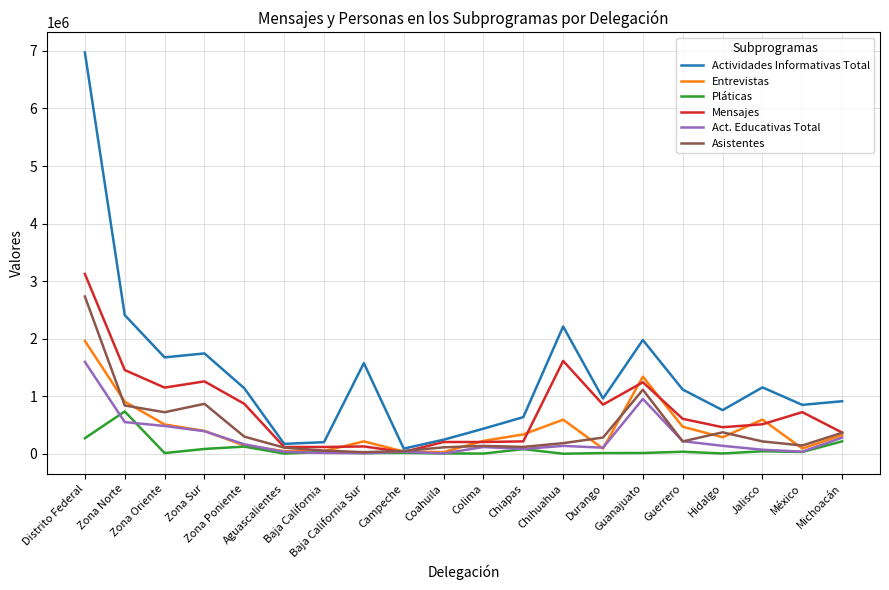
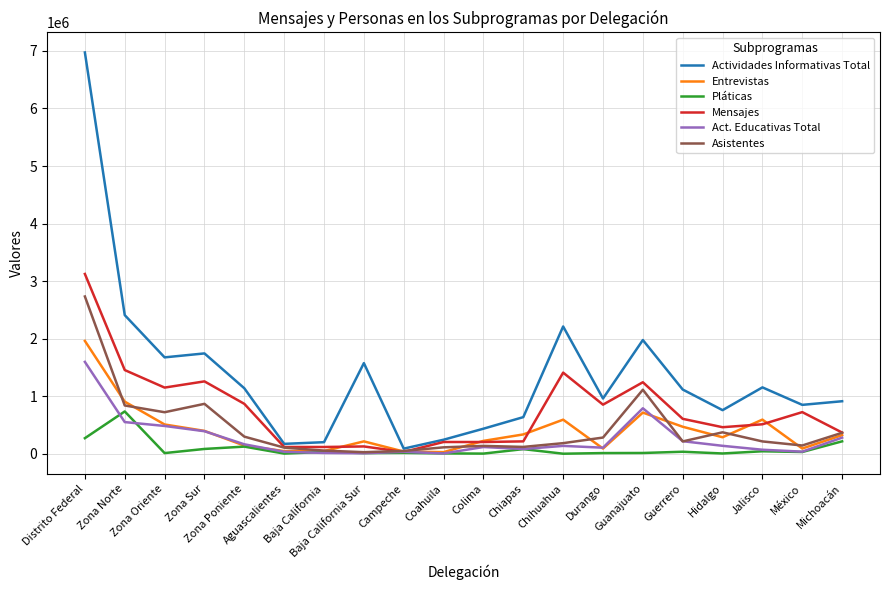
  {
    "Actividades Informativas Total": {
      "Distrito Federal": 7000000,
      "Zona Norte": 2400000,
      "Zona Oriente": 1700000,
      "Zona Sur": 1700000,
      "Zona Poniente": 1100000,
      "Aguascalientes": 200000,
      "Baja California": 200000,
      "Baja California Sur": 1600000,
      "Colima": 400000,
      "Chiapas": 600000,
      "Chihuahua": 2200000,
      "Durango": 1000000,
      "Guanajuato": 2000000,
      "Guerrero": 1100000,
      "Hidalgo": 800000,
      "Jalisco": 1200000,
      "México": 900000,
      "Michoacán": 900000
    },
    "Entrevistas": {
      "Distrito Federal": 2000000,
      "Zona Norte": 900000,
      "Baja California Sur": 200000,
      "Chiapas": 300000,
      "Chihuahua": 600000,
-     "Guanajuato": 1300000,
+     "Guanajuato": 700000,
      "Guerrero": 500000,
      "Hidalgo": 300000,
      "Jalisco": 600000,
      "México": 100000
    },
    "Pláticas": {
      "Distrito Federal": 300000,
      "Zona Norte": 700000,
      "Zona Oriente": 0,
      "Zona Sur": 100000,
      "Colima": 0,
      "Chihuahua": 0,
      "Durango": 0,
      "Guanajuato": 0,
      "Guerrero": 0,
      "Hidalgo": 0,
      "Michoacán": 200000
    },
    "Mensajes": {
      "Distrito Federal": 3100000,
      "Zona Norte": 1500000,
      "Zona Oriente": 1200000,
      "Zona Sur": 1300000,
      "Zona Poniente": 900000,
      "Baja California": 100000,
      "Baja California Sur": 100000,
      "Chiapas": 200000,
-     "Chihuahua": 1600000,
+     "Chihuahua": 1400000,
      "Durango": 900000,
      "Guanajuato": 1200000,
      "Guerrero": 600000,
      "Hidalgo": 500000,
      "Jalisco": 500000,
      "México": 700000
    },
    "Act. Educativas Total": {
      "Distrito Federal": 1600000,
      "Zona Norte": 600000,
      "Chihuahua": 100000,
-     "Guanajuato": 1000000,
+     "Guanajuato": 800000,
      "Hidalgo": 100000
    },
    "Asistentes": {
      "Distrito Federal": 2700000,
      "Zona Norte": 800000,
      "Zona Oriente": 700000,
      "Zona Sur": 900000,
      "Zona Poniente": 300000,
      "Coahuila": 100000,
      "Chihuahua": 200000,
      "Durango": 300000,
      "Guanajuato": 1100000,
      "Hidalgo": 400000,
      "Jalisco": 200000,
      "México": 100000
    }
  }
